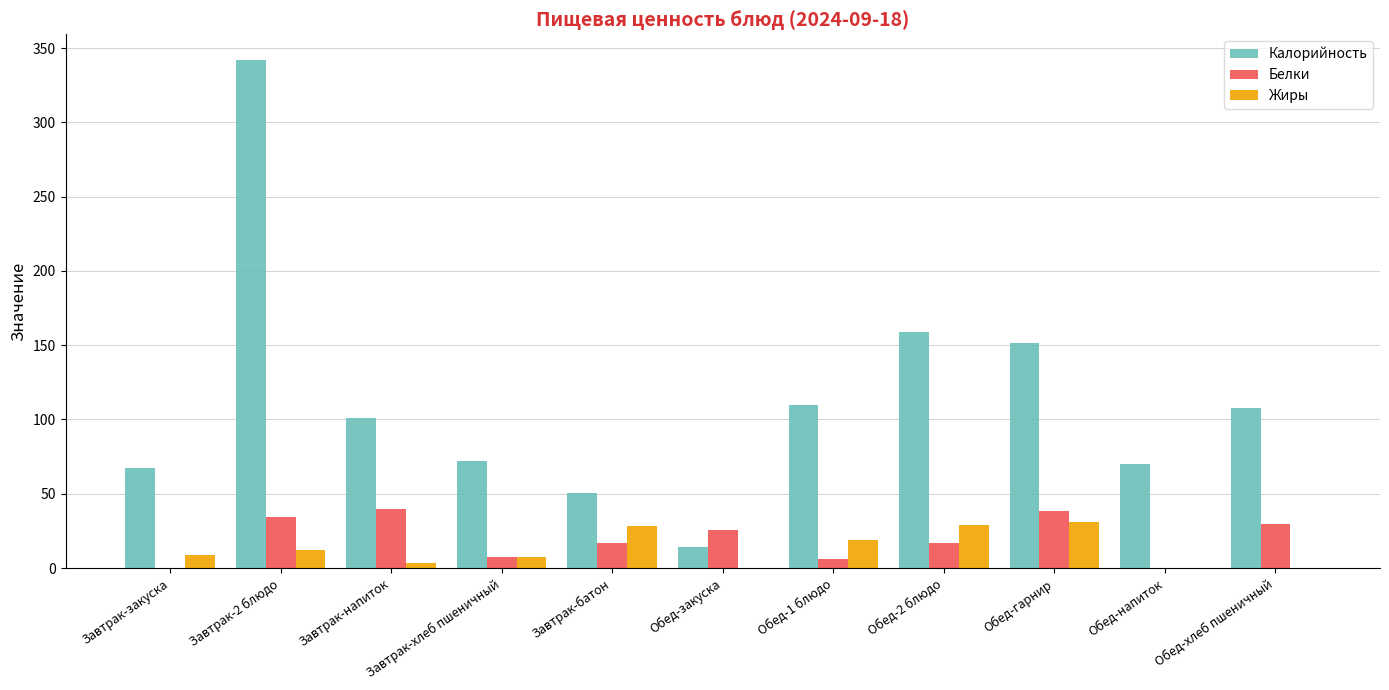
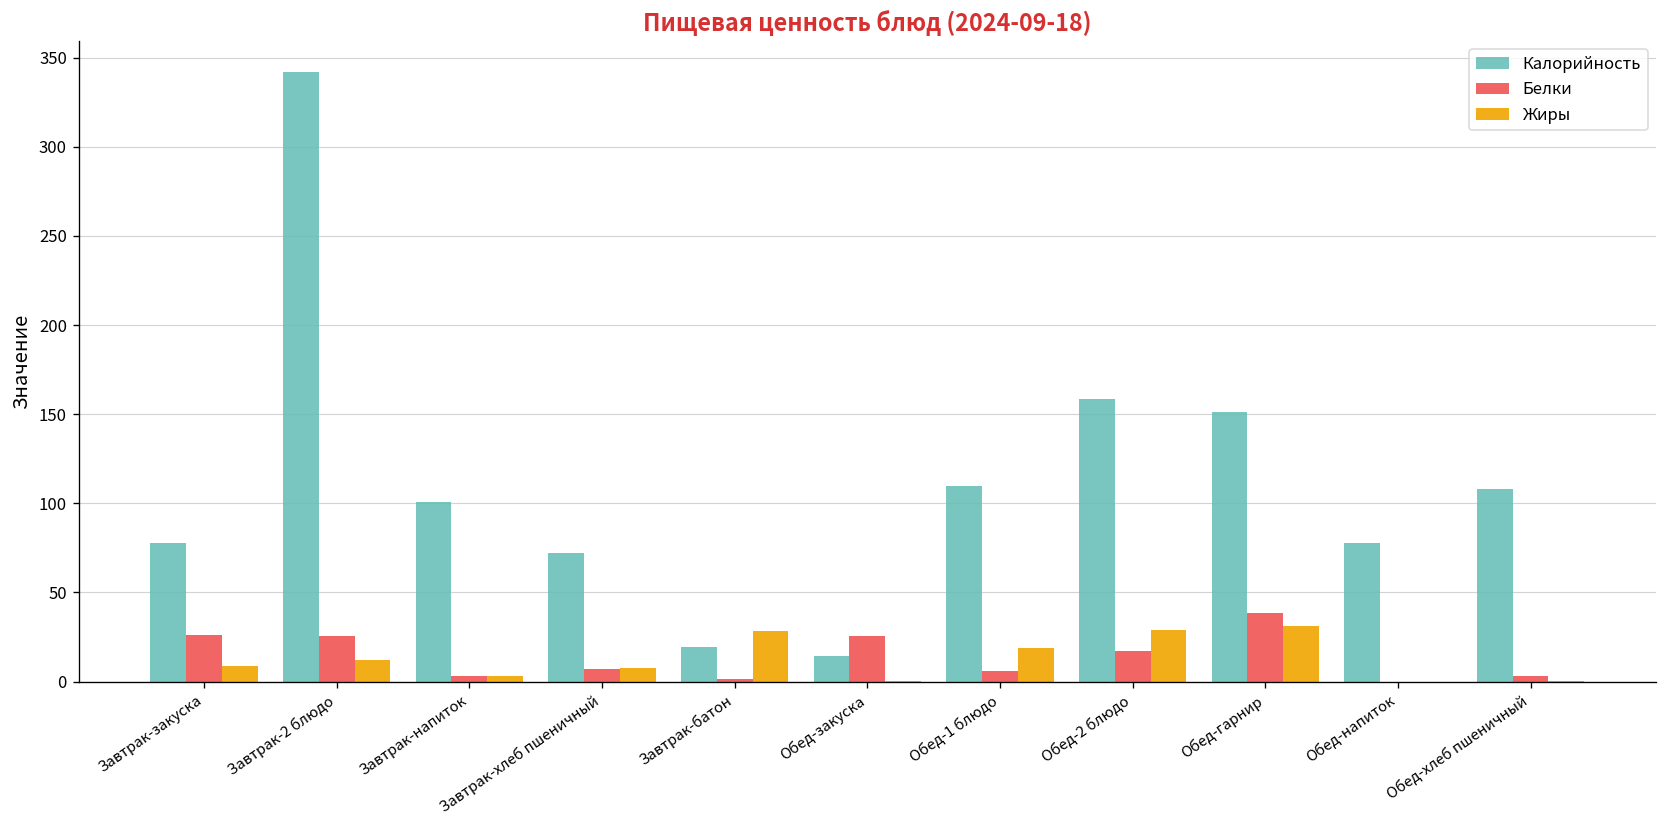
  {
    "Калорийность": {
-     "Завтрак-закуска": 67,
+     "Завтрак-закуска": 78,
      "Завтрак-2 блюдо": 342,
      "Завтрак-напиток": 101,
      "Завтрак-хлеб пшеничный": 72,
-     "Завтрак-батон": 50,
+     "Завтрак-батон": 19,
      "Обед-закуска": 14,
      "Обед-1 блюдо": 110,
      "Обед-2 блюдо": 159,
      "Обед-гарнир": 151,
-     "Обед-напиток": 70,
+     "Обед-напиток": 78,
      "Обед-хлеб пшеничный": 108
    },
    "Белки": {
-     "Завтрак-закуска": 0,
-     "Завтрак-2 блюдо": 35,
-     "Завтрак-напиток": 40,
+     "Завтрак-закуска": 26,
+     "Завтрак-2 блюдо": 26,
+     "Завтрак-напиток": 3,
      "Завтрак-хлеб пшеничный": 7,
-     "Завтрак-батон": 17,
+     "Завтрак-батон": 1,
      "Обед-закуска": 26,
      "Обед-1 блюдо": 6,
      "Обед-2 блюдо": 17,
      "Обед-гарнир": 39,
      "Обед-напиток": 0,
-     "Обед-хлеб пшеничный": 29
+     "Обед-хлеб пшеничный": 3
    },
    "Жиры": {
      "Завтрак-закуска": 9,
      "Завтрак-2 блюдо": 12,
      "Завтрак-напиток": 3,
      "Завтрак-хлеб пшеничный": 7,
      "Завтрак-батон": 28,
      "Обед-1 блюдо": 19,
      "Обед-2 блюдо": 29,
      "Обед-гарнир": 31,
      "Обед-напиток": 0
    }
  }
